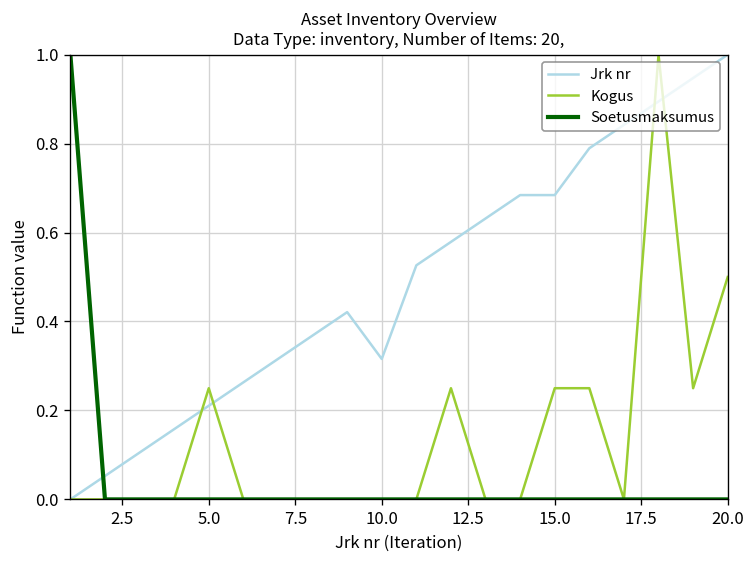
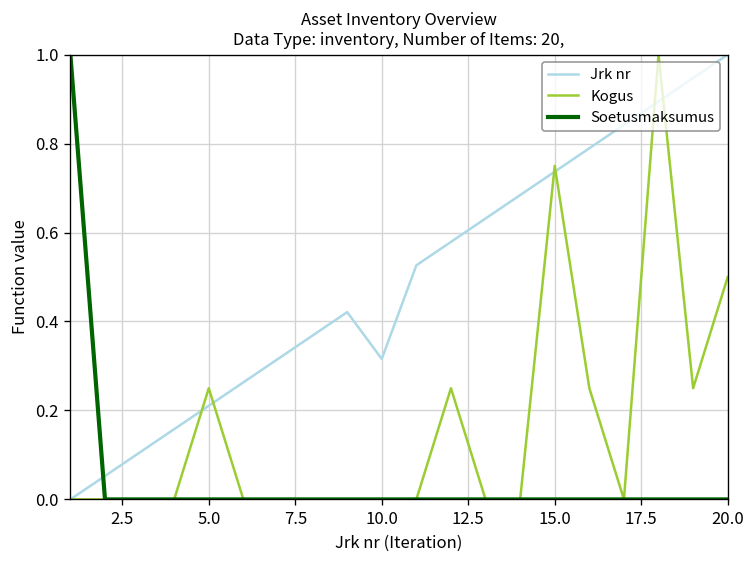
  {
    "Jrk nr": {
      "5.0": 0.21,
      "10.0": 0.32,
-     "15.0": 0.68,
+     "15.0": 0.74,
      "20.0": 1.00
    },
    "Kogus": {
      "5.0": 0.25,
-     "15.0": 0.25,
+     "15.0": 0.75,
      "20.0": 0.50
    },
    "Soetusmaksumus": {
      "5.0": 0.00,
      "15.0": 0.00,
      "20.0": 0.00
    }
  }
